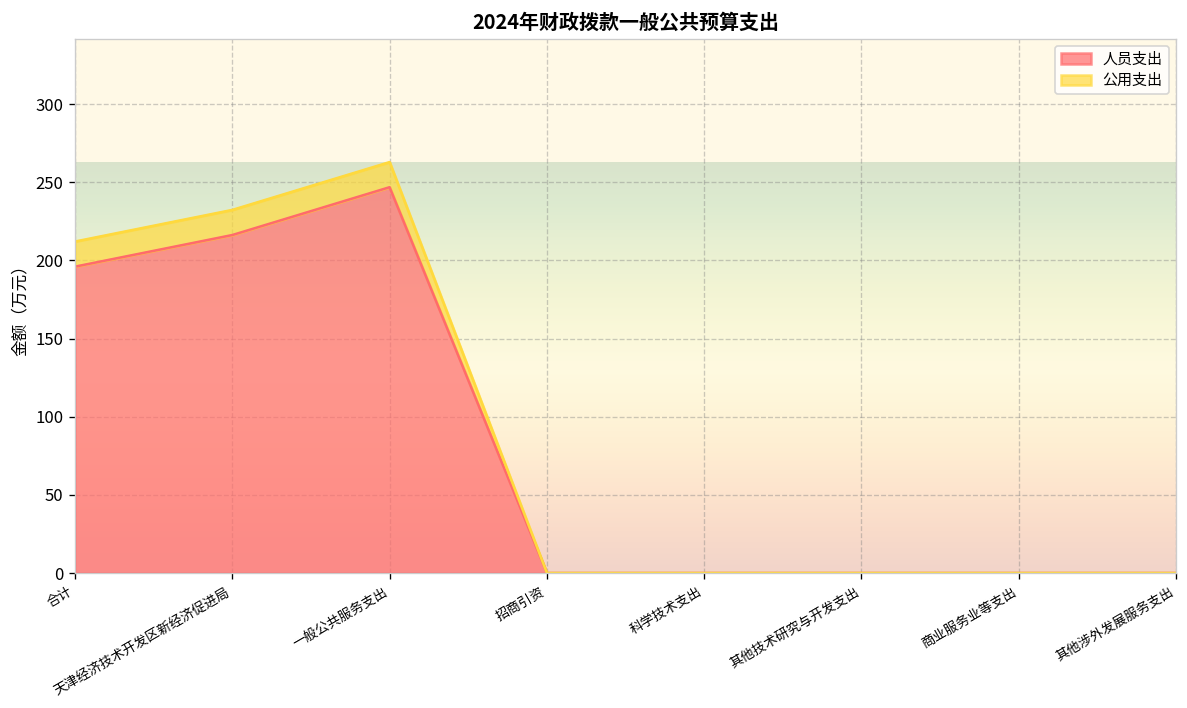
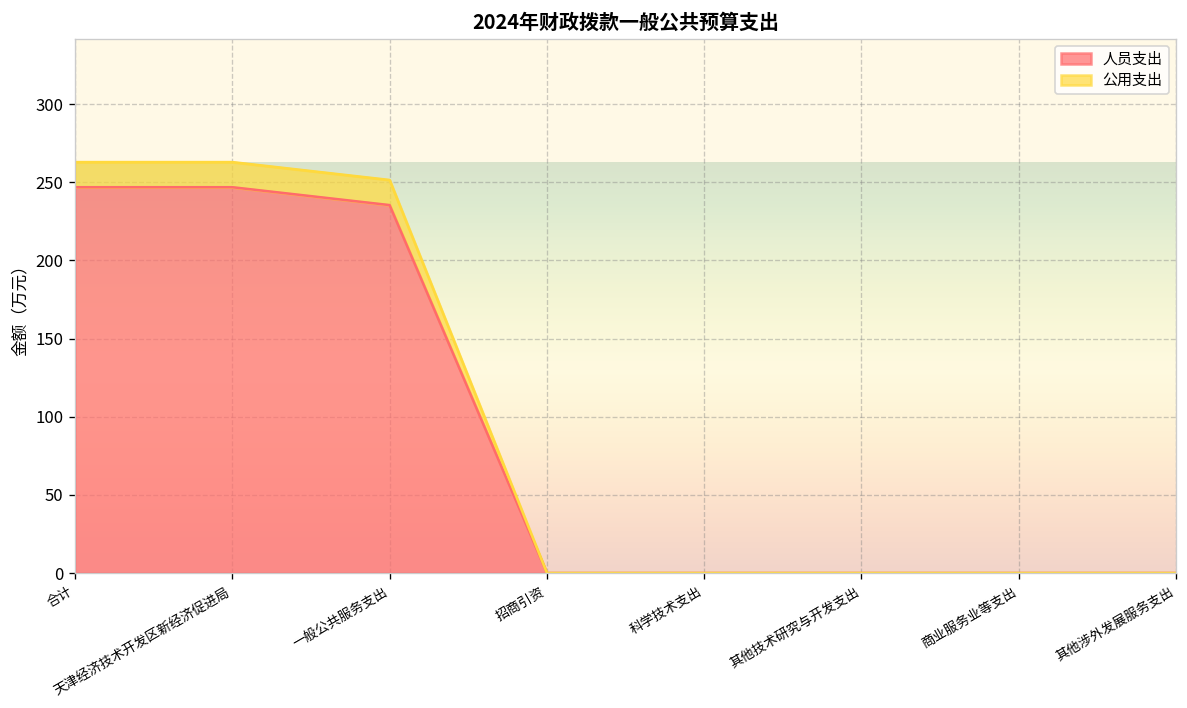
  {
    "人员支出": {
-     "合计": 196,
-     "天津经济技术开发区新经济促进局": 216,
-     "一般公共服务支出": 247
+     "合计": 247,
+     "天津经济技术开发区新经济促进局": 247,
+     "一般公共服务支出": 235
    },
    "公用支出": {
      "合计": 16,
      "天津经济技术开发区新经济促进局": 16,
      "一般公共服务支出": 16
    }
  }
